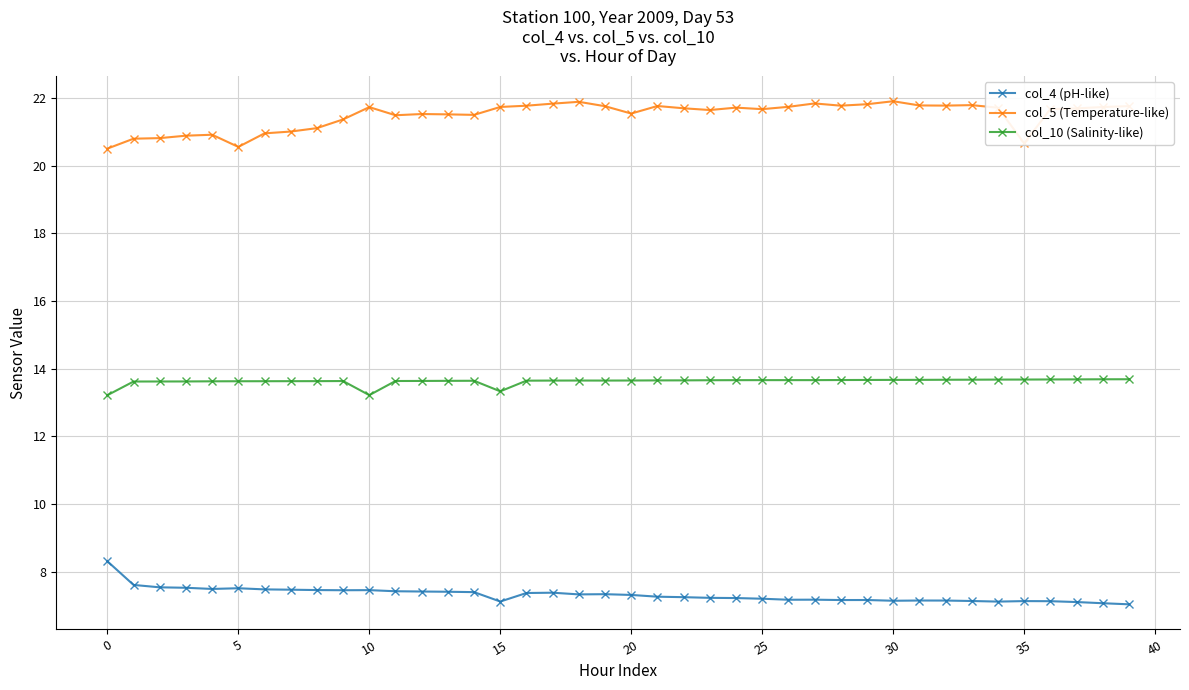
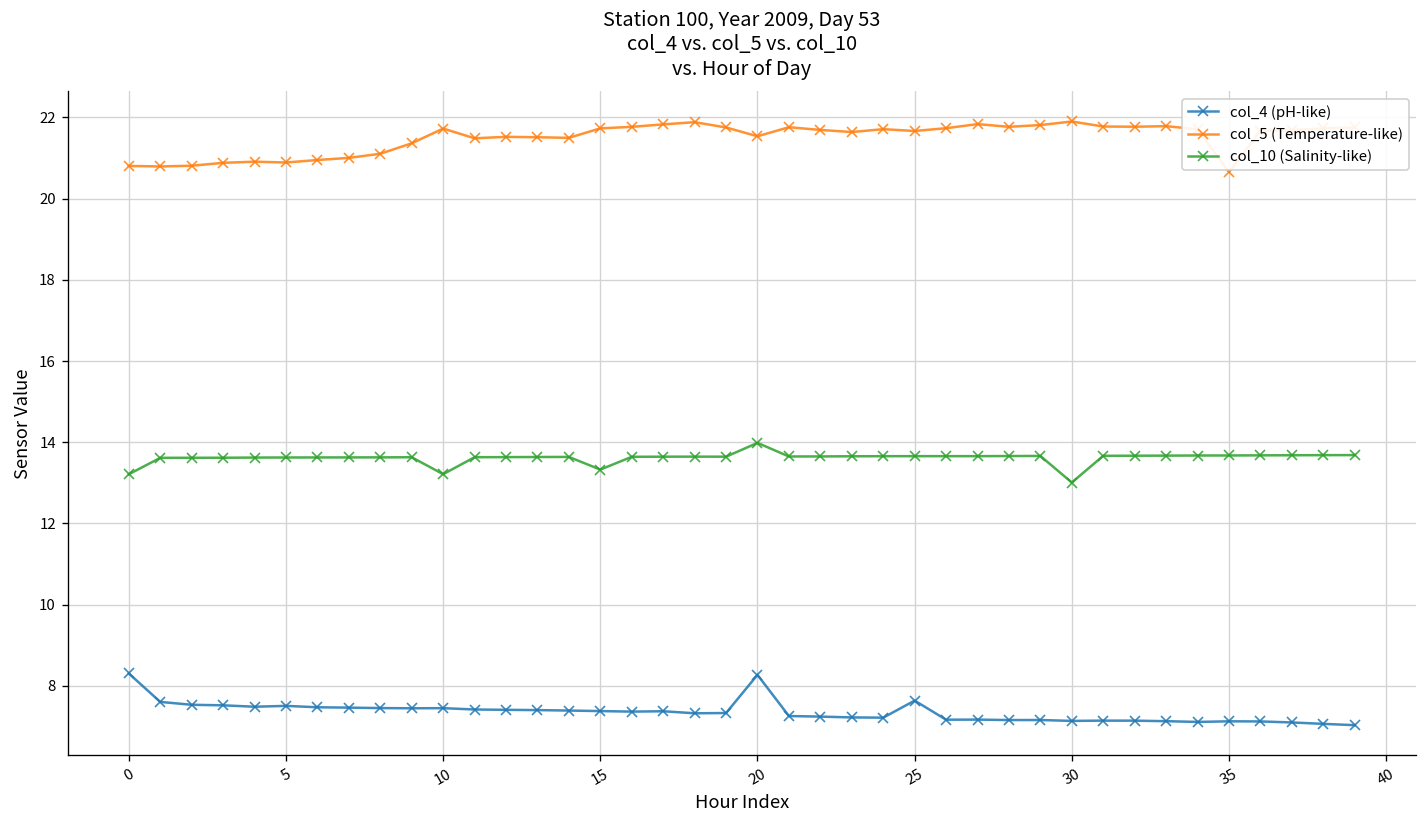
  {
    "col_4 (pH-like)": {
      "0": 8.3,
      "5": 7.5,
      "10": 7.5,
-     "15": 7.1,
-     "20": 7.3,
-     "25": 7.2,
+     "15": 7.4,
+     "20": 8.3,
+     "25": 7.6,
      "30": 7.1,
      "35": 7.1
    },
    "col_5 (Temperature-like)": {
-     "0": 20.5,
-     "5": 20.6,
+     "0": 20.8,
+     "5": 20.9,
      "10": 21.7,
      "15": 21.7,
      "20": 21.5,
      "25": 21.7,
      "30": 21.9
    },
    "col_10 (Salinity-like)": {
      "0": 13.2,
      "5": 13.6,
      "10": 13.2,
      "15": 13.3,
-     "20": 13.6,
+     "20": 14.0,
      "25": 13.7,
-     "30": 13.7,
+     "30": 13.0,
      "35": 13.7
    }
  }
